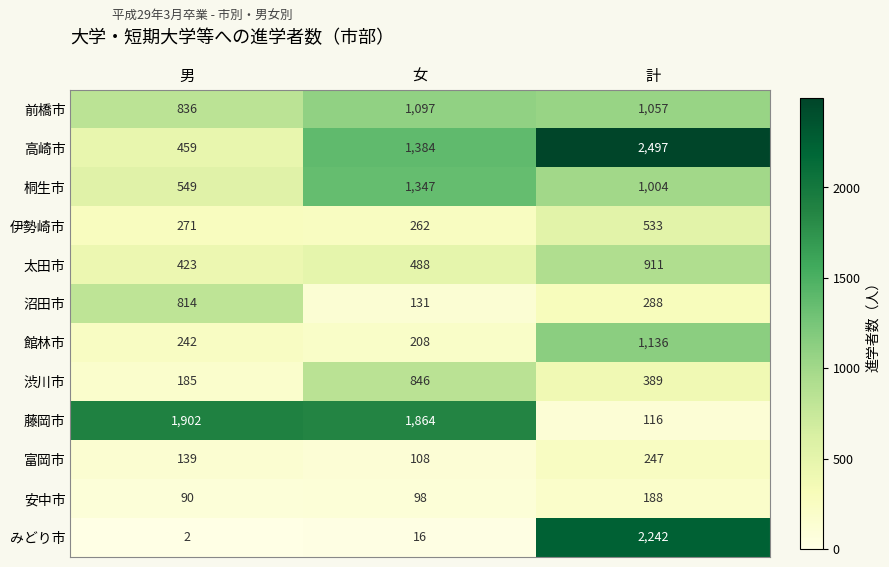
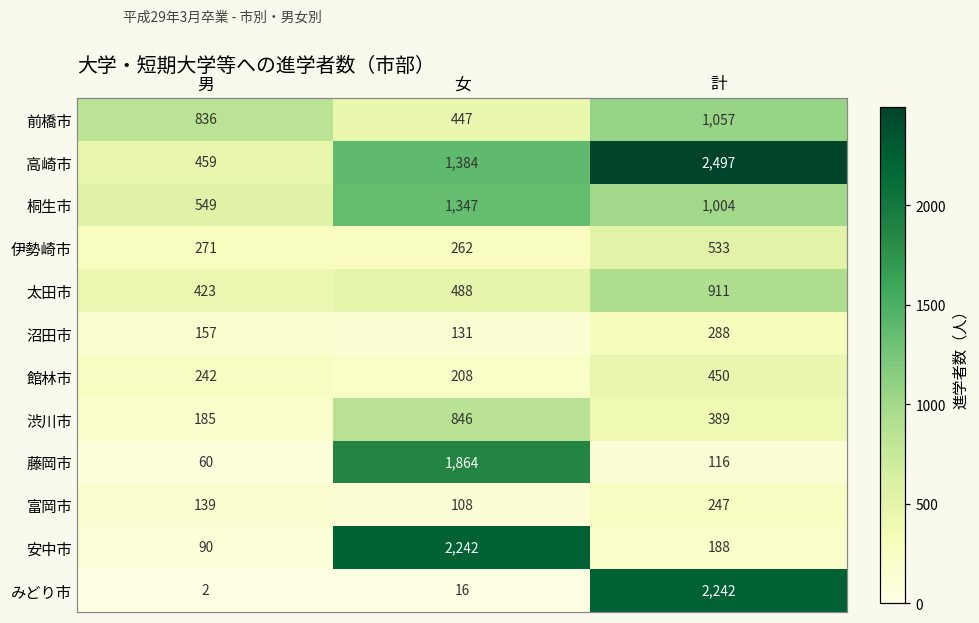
  {
    "前橋市": {
      "男": "836",
-     "女": "1,097",
+     "女": "447",
      "計": "1,057"
    },
    "高崎市": {
      "男": "459",
      "女": "1,384",
      "計": "2,497"
    },
    "桐生市": {
      "男": "549",
      "女": "1,347",
      "計": "1,004"
    },
    "伊勢崎市": {
      "男": "271",
      "女": "262",
      "計": "533"
    },
    "太田市": {
      "男": "423",
      "女": "488",
      "計": "911"
    },
    "沼田市": {
-     "男": "814",
+     "男": "157",
      "女": "131",
      "計": "288"
    },
    "館林市": {
      "男": "242",
      "女": "208",
-     "計": "1,136"
+     "計": "450"
    },
    "渋川市": {
      "男": "185",
      "女": "846",
      "計": "389"
    },
    "藤岡市": {
-     "男": "1,902",
+     "男": "60",
      "女": "1,864",
      "計": "116"
    },
    "富岡市": {
      "男": "139",
      "女": "108",
      "計": "247"
    },
    "安中市": {
      "男": "90",
-     "女": "98",
+     "女": "2,242",
      "計": "188"
    },
    "みどり市": {
      "男": "2",
      "女": "16",
      "計": "2,242"
    }
  }
